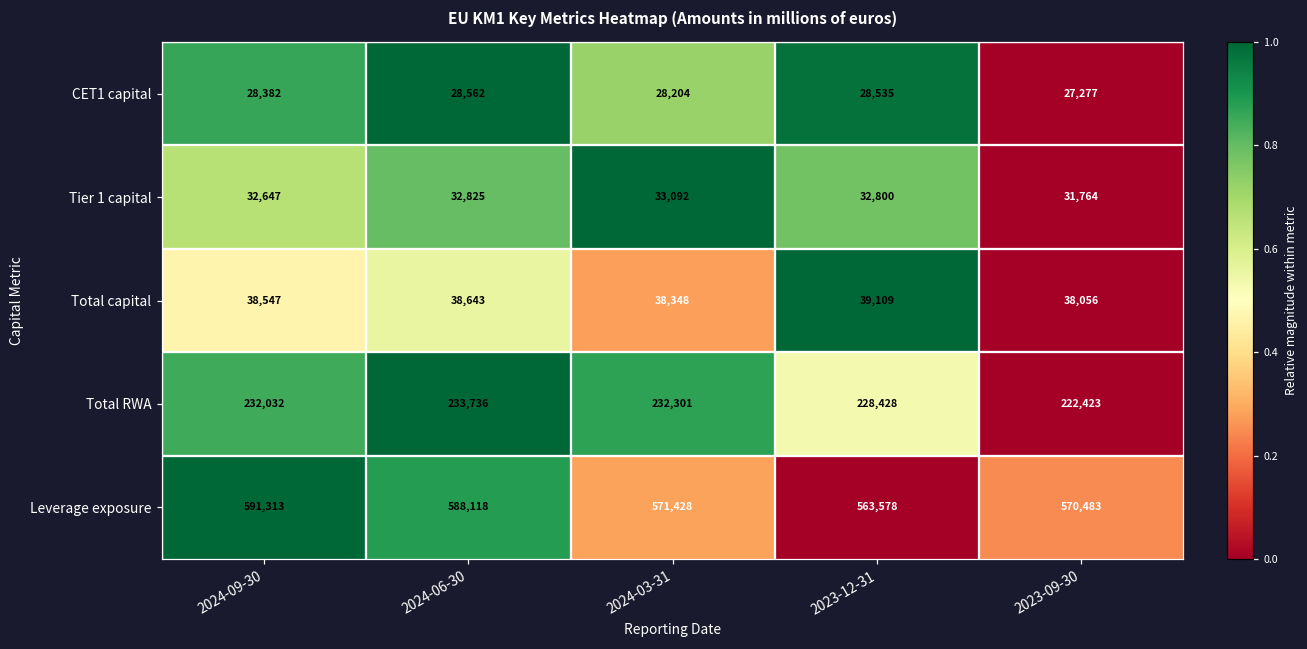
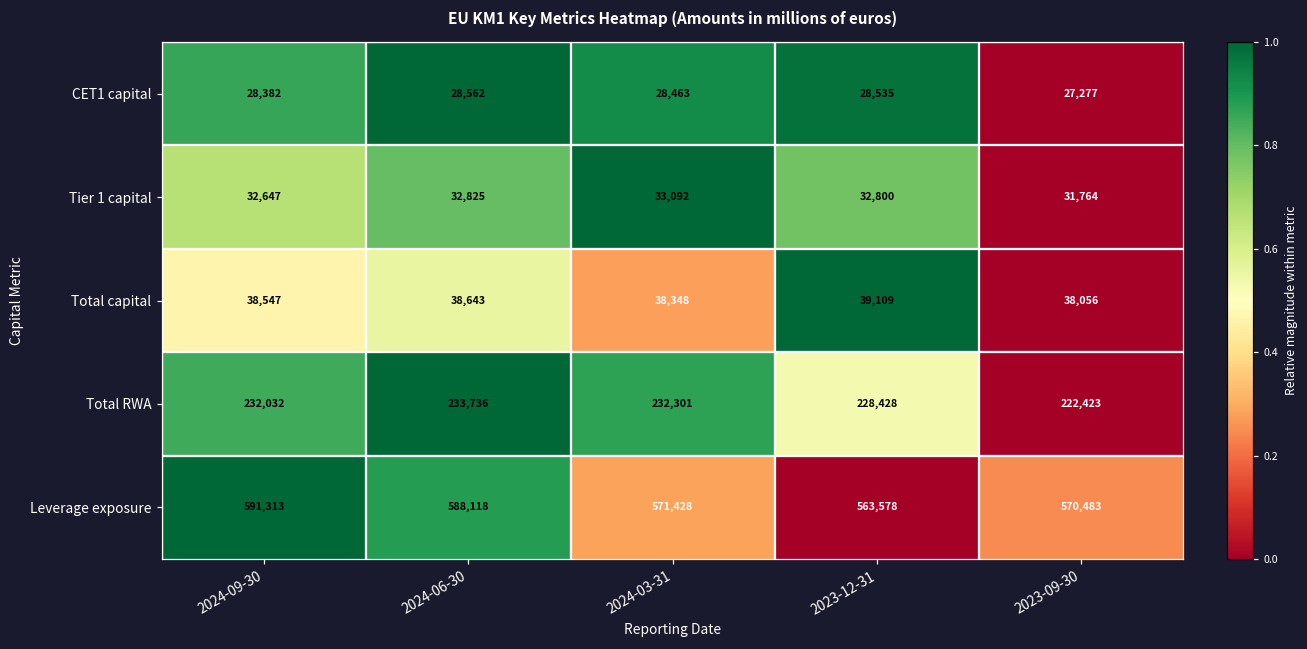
  {
    "CET1 capital": {
      "2024-09-30": "28,382",
      "2024-06-30": "28,562",
-     "2024-03-31": "28,204",
+     "2024-03-31": "28,463",
      "2023-12-31": "28,535",
      "2023-09-30": "27,277"
    },
    "Tier 1 capital": {
      "2024-09-30": "32,647",
      "2024-06-30": "32,825",
      "2024-03-31": "33,092",
      "2023-12-31": "32,800",
      "2023-09-30": "31,764"
    },
    "Total capital": {
      "2024-09-30": "38,547",
      "2024-06-30": "38,643",
      "2024-03-31": "38,348",
      "2023-12-31": "39,109",
      "2023-09-30": "38,056"
    },
    "Total RWA": {
      "2024-09-30": "232,032",
      "2024-06-30": "233,736",
      "2024-03-31": "232,301",
      "2023-12-31": "228,428",
      "2023-09-30": "222,423"
    },
    "Leverage exposure": {
      "2024-09-30": "591,313",
      "2024-06-30": "588,118",
      "2024-03-31": "571,428",
      "2023-12-31": "563,578",
      "2023-09-30": "570,483"
    }
  }
